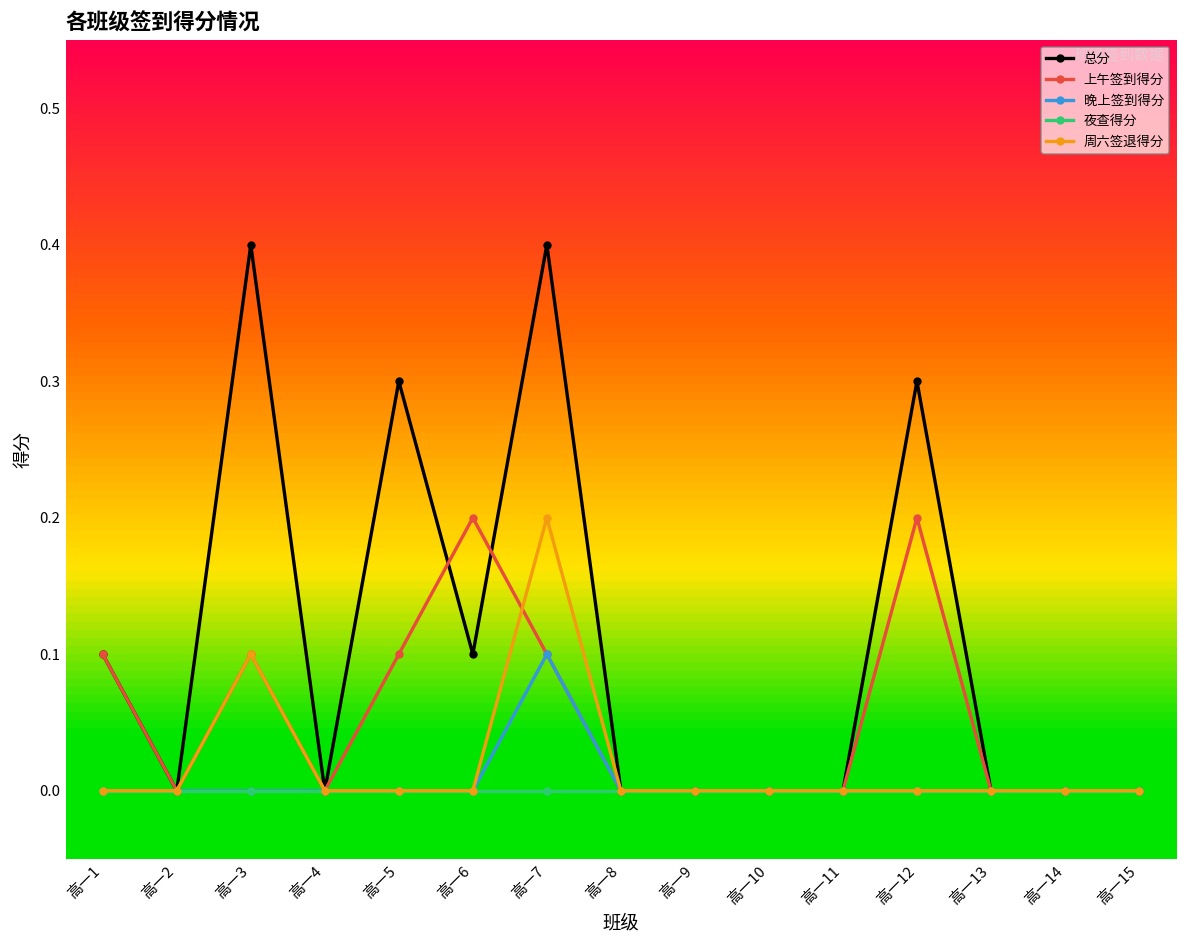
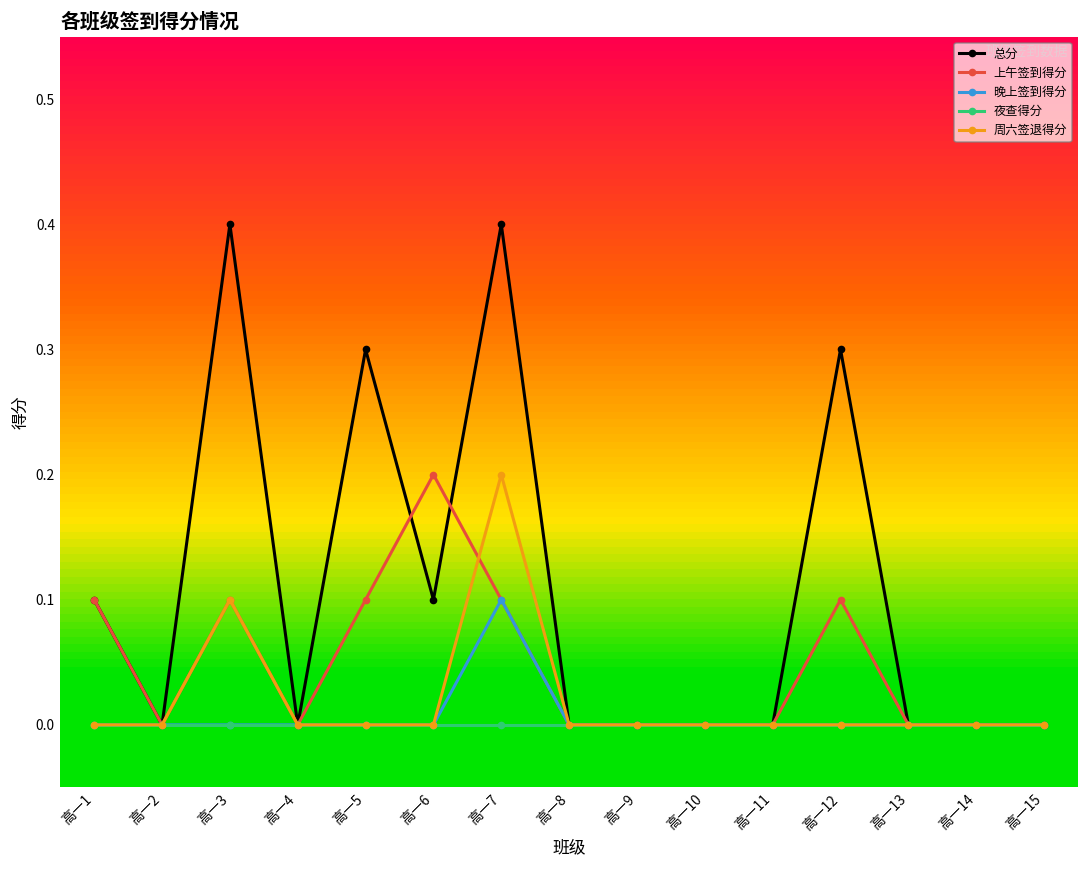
  {
    "总分": {
      "高一3": 0.4,
      "高一5": 0.3,
      "高一6": 0.1,
      "高一7": 0.4,
      "高一12": 0.3
    },
    "上午签到得分": {
      "高一5": 0.1,
      "高一6": 0.2,
-     "高一12": 0.2
+     "高一12": 0.1
    },
    "夜查得分": {
      "高一7": 0.0
    },
    "周六签退得分": {
      "高一7": 0.2
    }
  }
